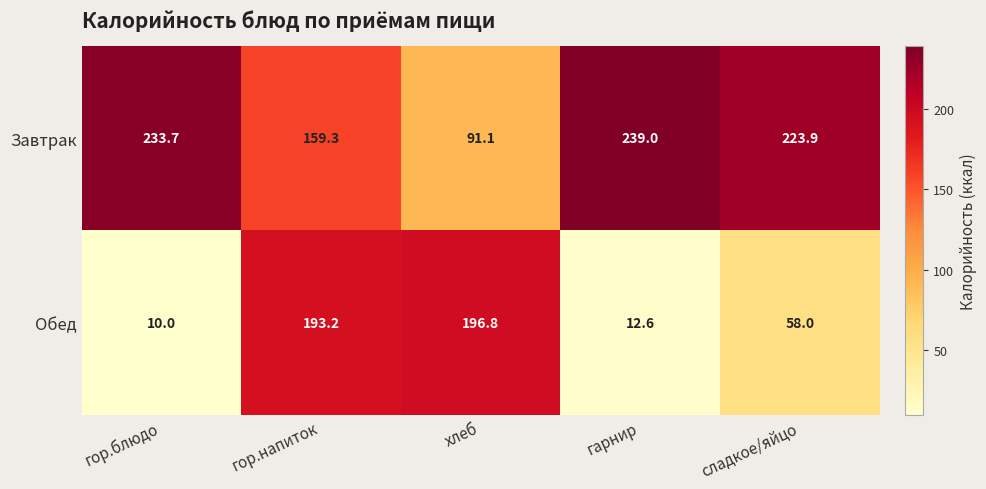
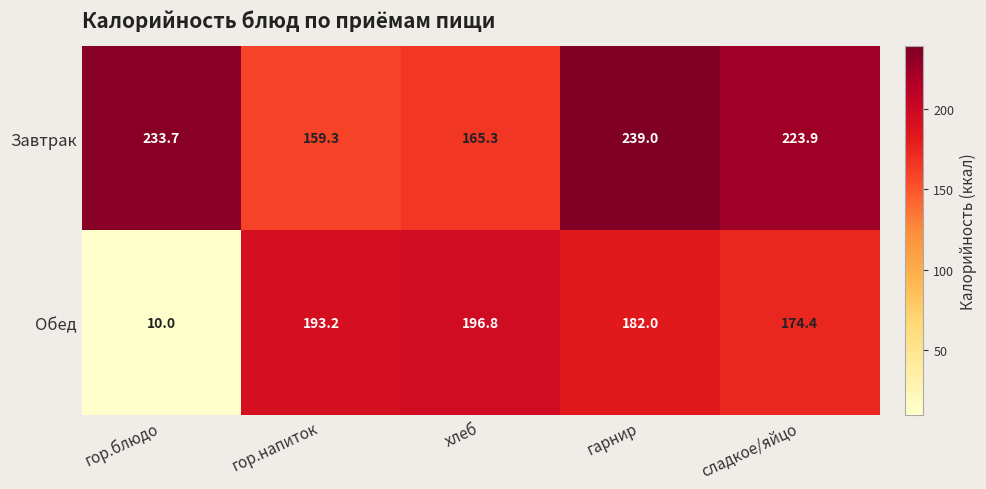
  {
    "Завтрак": {
      "гор.блюдо": 233.7,
      "гор.напиток": 159.3,
-     "хлеб": 91.1,
+     "хлеб": 165.3,
      "гарнир": 239.0,
      "сладкое/яйцо": 223.9
    },
    "Обед": {
      "гор.блюдо": 10.0,
      "гор.напиток": 193.2,
      "хлеб": 196.8,
-     "гарнир": 12.6,
-     "сладкое/яйцо": 58.0
+     "гарнир": 182.0,
+     "сладкое/яйцо": 174.4
    }
  }
